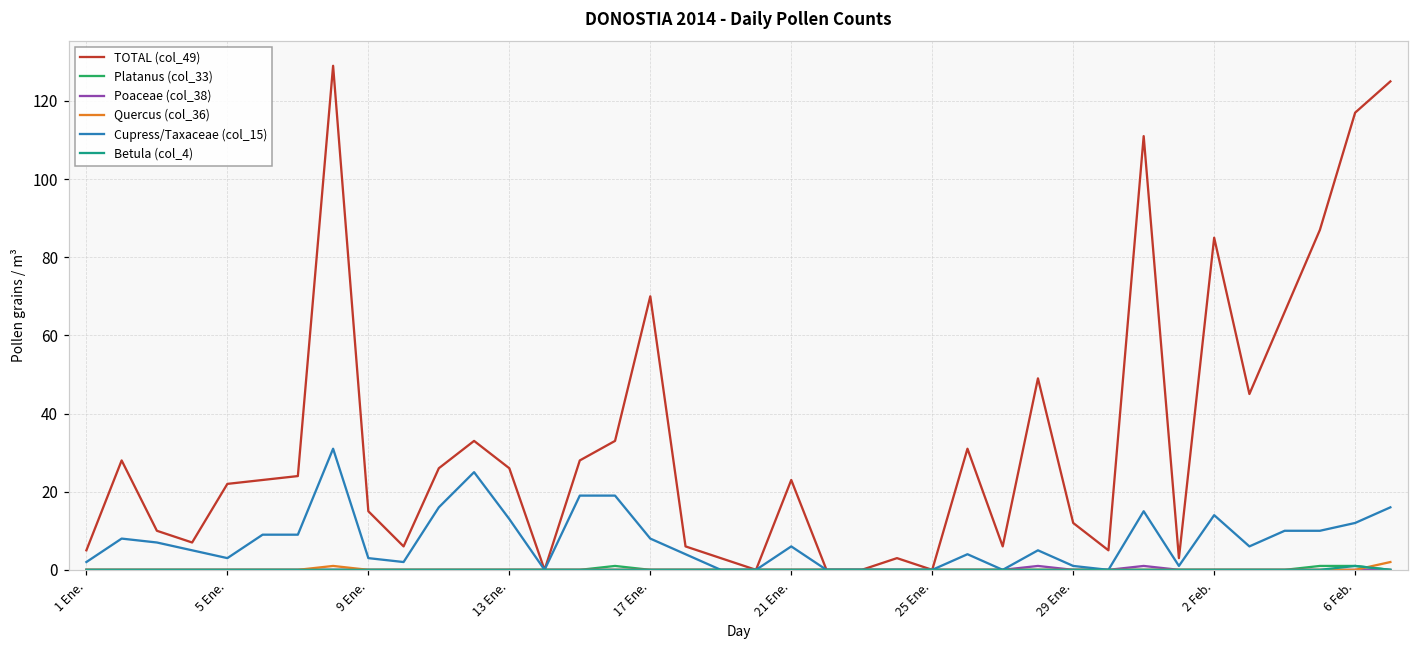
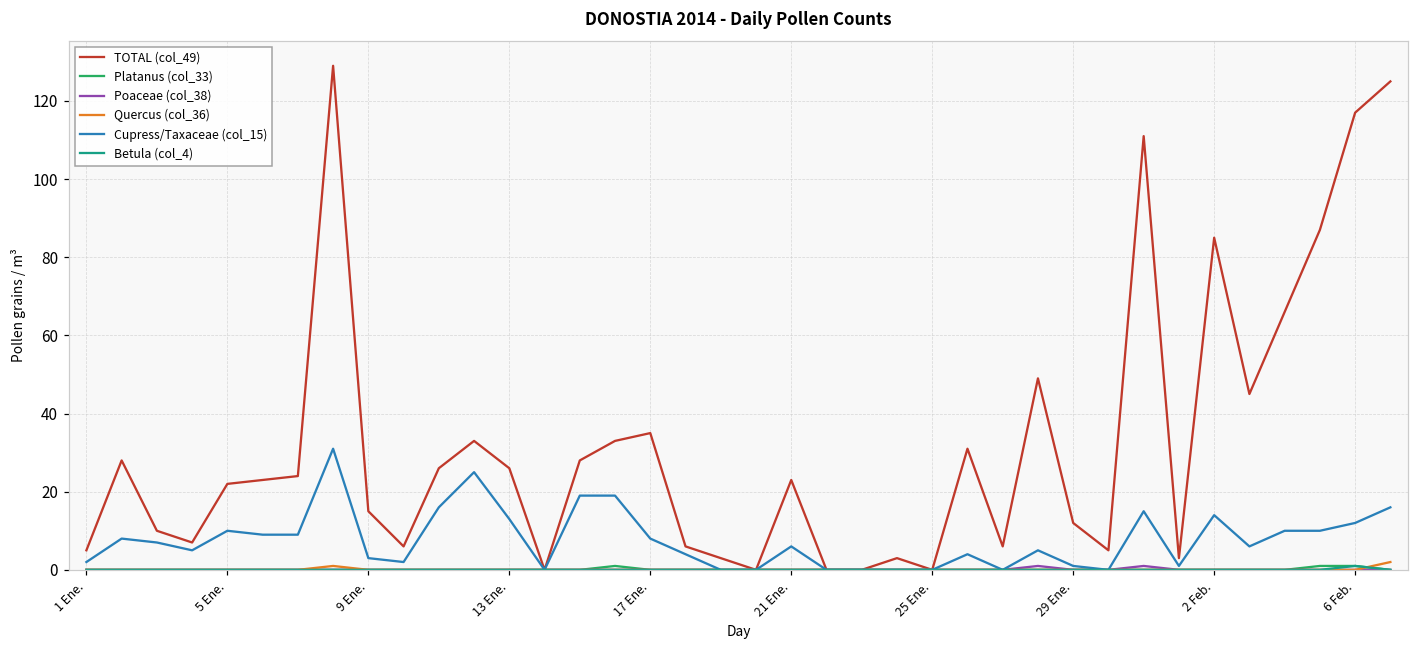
  {
    "TOTAL (col_49)": {
      "1 Ene.": 5,
      "5 Ene.": 22,
      "9 Ene.": 15,
      "13 Ene.": 26,
-     "17 Ene.": 70,
+     "17 Ene.": 35,
      "21 Ene.": 23,
      "29 Ene.": 12,
      "2 Feb.": 85,
      "6 Feb.": 117
    },
    "Cupress/Taxaceae (col_15)": {
      "1 Ene.": 2,
-     "5 Ene.": 3,
+     "5 Ene.": 10,
      "9 Ene.": 3,
      "13 Ene.": 13,
      "17 Ene.": 8,
      "21 Ene.": 6,
      "29 Ene.": 1,
      "2 Feb.": 14,
      "6 Feb.": 12
    }
  }
